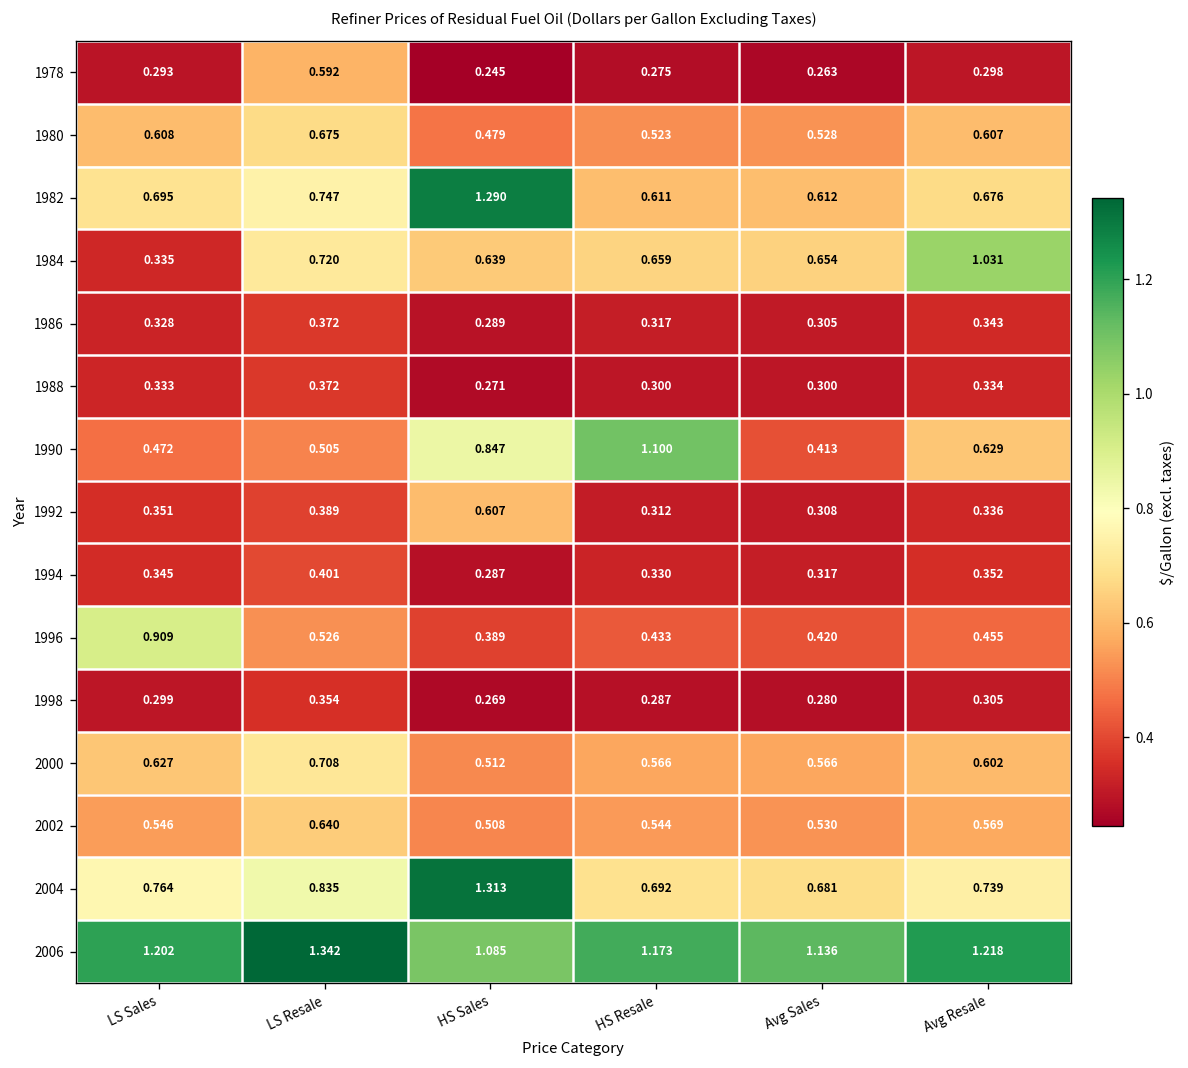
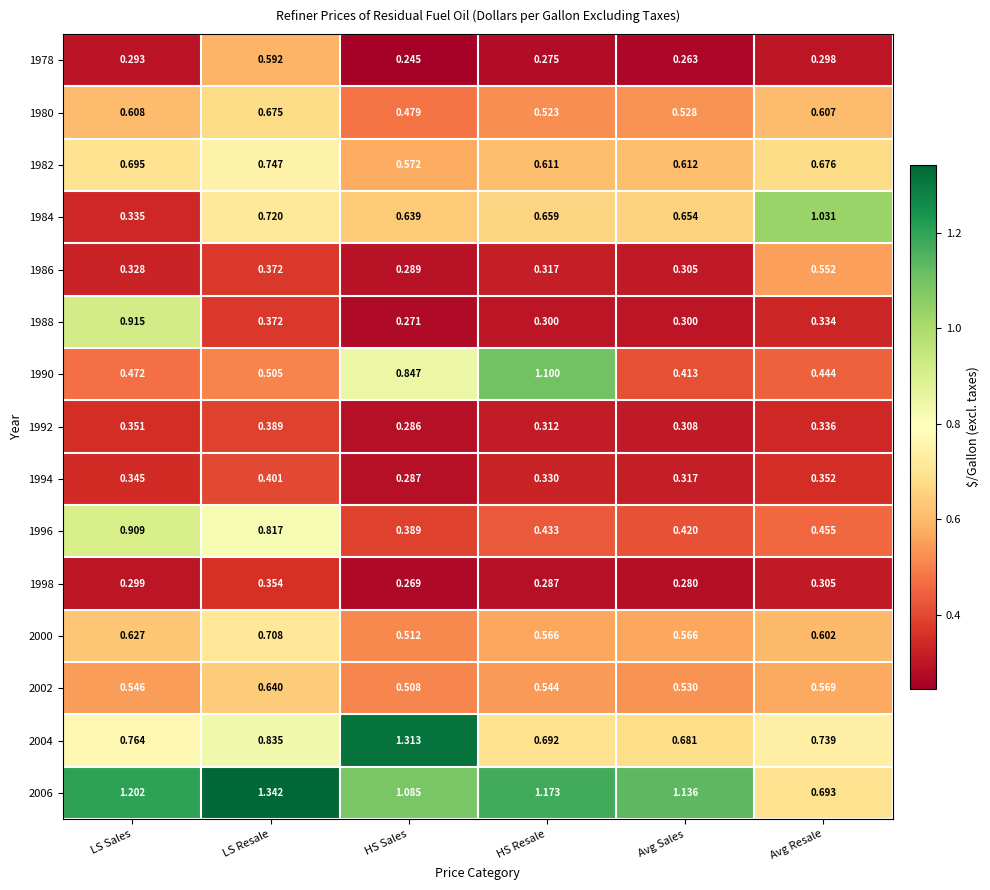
  {
    "1978": {
      "LS Sales": 0.293,
      "LS Resale": 0.592,
      "HS Sales": 0.245,
      "HS Resale": 0.275,
      "Avg Sales": 0.263,
      "Avg Resale": 0.298
    },
    "1980": {
      "LS Sales": 0.608,
      "LS Resale": 0.675,
      "HS Sales": 0.479,
      "HS Resale": 0.523,
      "Avg Sales": 0.528,
      "Avg Resale": 0.607
    },
    "1982": {
      "LS Sales": 0.695,
      "LS Resale": 0.747,
-     "HS Sales": 1.290,
+     "HS Sales": 0.572,
      "HS Resale": 0.611,
      "Avg Sales": 0.612,
      "Avg Resale": 0.676
    },
    "1984": {
      "LS Sales": 0.335,
      "LS Resale": 0.720,
      "HS Sales": 0.639,
      "HS Resale": 0.659,
      "Avg Sales": 0.654,
      "Avg Resale": 1.031
    },
    "1986": {
      "LS Sales": 0.328,
      "LS Resale": 0.372,
      "HS Sales": 0.289,
      "HS Resale": 0.317,
      "Avg Sales": 0.305,
-     "Avg Resale": 0.343
+     "Avg Resale": 0.552
    },
    "1988": {
-     "LS Sales": 0.333,
+     "LS Sales": 0.915,
      "LS Resale": 0.372,
      "HS Sales": 0.271,
      "HS Resale": 0.300,
      "Avg Sales": 0.300,
      "Avg Resale": 0.334
    },
    "1990": {
      "LS Sales": 0.472,
      "LS Resale": 0.505,
      "HS Sales": 0.847,
      "HS Resale": 1.100,
      "Avg Sales": 0.413,
-     "Avg Resale": 0.629
+     "Avg Resale": 0.444
    },
    "1992": {
      "LS Sales": 0.351,
      "LS Resale": 0.389,
-     "HS Sales": 0.607,
+     "HS Sales": 0.286,
      "HS Resale": 0.312,
      "Avg Sales": 0.308,
      "Avg Resale": 0.336
    },
    "1994": {
      "LS Sales": 0.345,
      "LS Resale": 0.401,
      "HS Sales": 0.287,
      "HS Resale": 0.330,
      "Avg Sales": 0.317,
      "Avg Resale": 0.352
    },
    "1996": {
      "LS Sales": 0.909,
-     "LS Resale": 0.526,
+     "LS Resale": 0.817,
      "HS Sales": 0.389,
      "HS Resale": 0.433,
      "Avg Sales": 0.420,
      "Avg Resale": 0.455
    },
    "1998": {
      "LS Sales": 0.299,
      "LS Resale": 0.354,
      "HS Sales": 0.269,
      "HS Resale": 0.287,
      "Avg Sales": 0.280,
      "Avg Resale": 0.305
    },
    "2000": {
      "LS Sales": 0.627,
      "LS Resale": 0.708,
      "HS Sales": 0.512,
      "HS Resale": 0.566,
      "Avg Sales": 0.566,
      "Avg Resale": 0.602
    },
    "2002": {
      "LS Sales": 0.546,
      "LS Resale": 0.640,
      "HS Sales": 0.508,
      "HS Resale": 0.544,
      "Avg Sales": 0.530,
      "Avg Resale": 0.569
    },
    "2004": {
      "LS Sales": 0.764,
      "LS Resale": 0.835,
      "HS Sales": 1.313,
      "HS Resale": 0.692,
      "Avg Sales": 0.681,
      "Avg Resale": 0.739
    },
    "2006": {
      "LS Sales": 1.202,
      "LS Resale": 1.342,
      "HS Sales": 1.085,
      "HS Resale": 1.173,
      "Avg Sales": 1.136,
-     "Avg Resale": 1.218
+     "Avg Resale": 0.693
    }
  }
